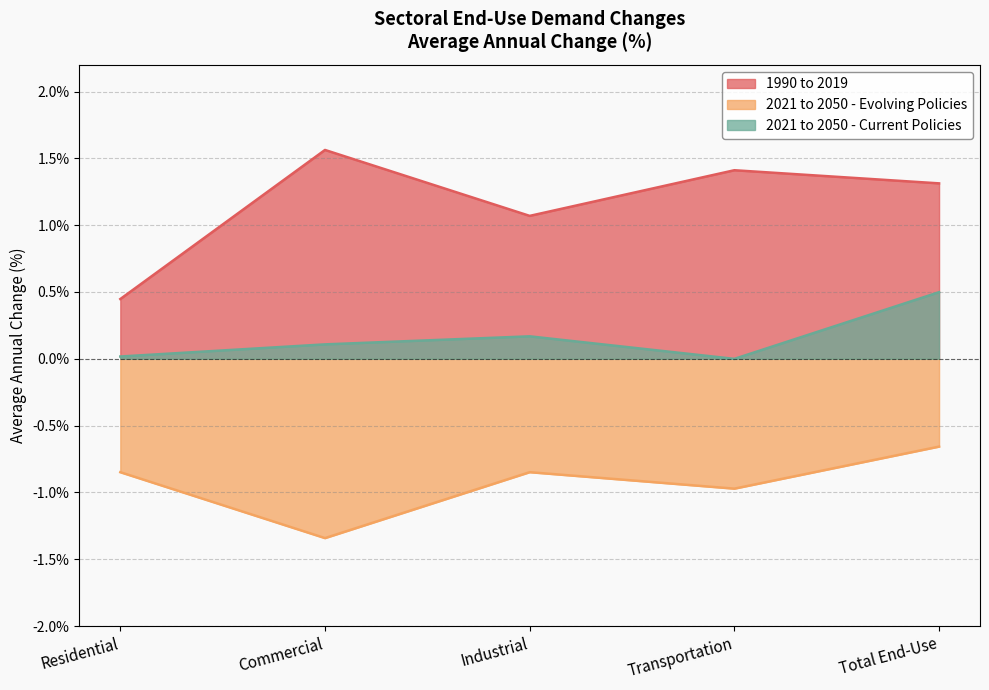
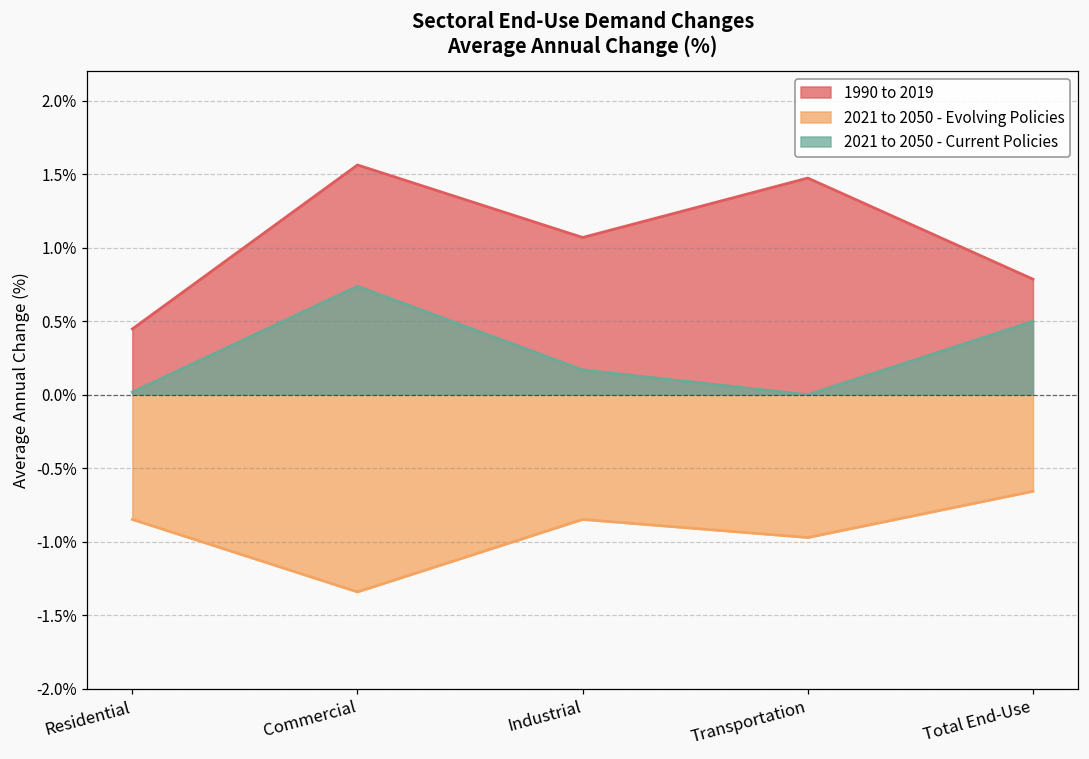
  {
    "1990 to 2019": {
      "Residential": "0.45%",
      "Commercial": "1.56%",
      "Industrial": "1.07%",
-     "Transportation": "1.41%",
-     "Total End-Use": "1.31%"
+     "Transportation": "1.47%",
+     "Total End-Use": "0.79%"
    },
    "2021 to 2050 - Current Policies": {
-     "Commercial": "0.11%",
+     "Commercial": "0.74%",
      "Industrial": "0.17%",
      "Total End-Use": "0.50%"
    }
  }
